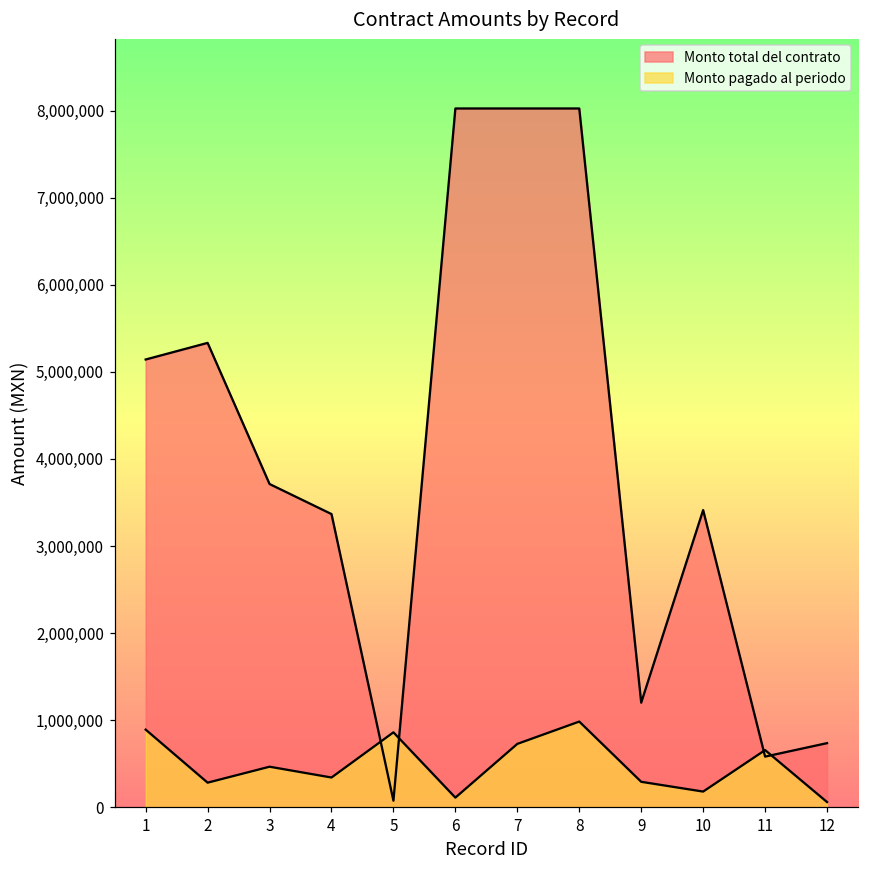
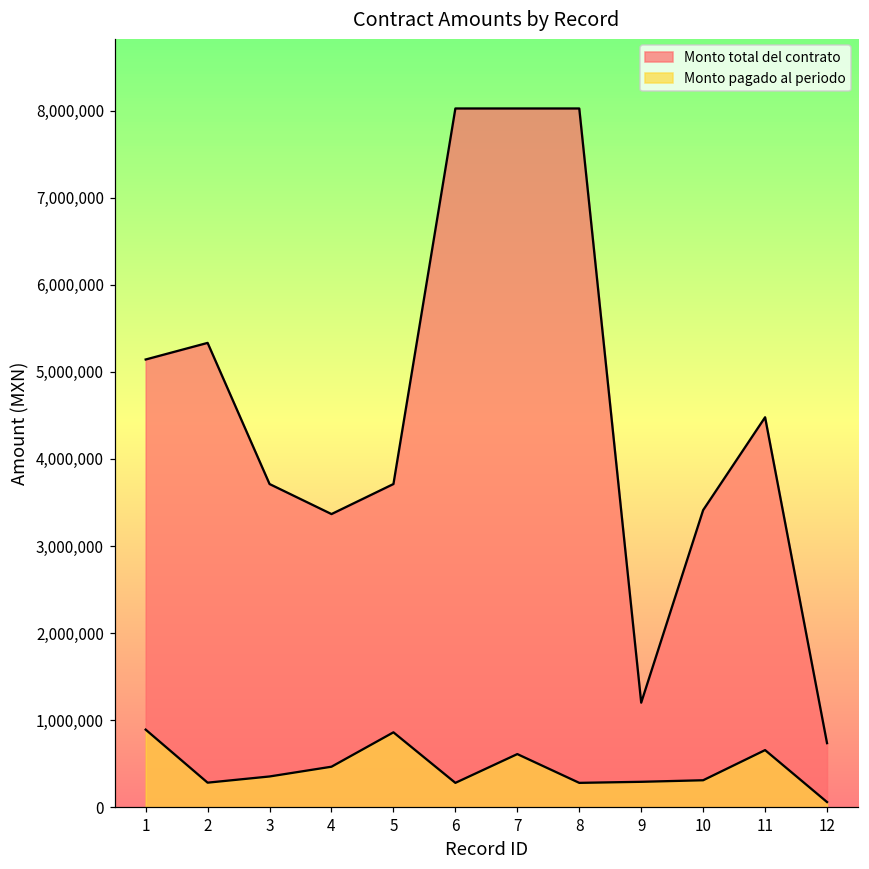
  {
    "Monto total del contrato": {
      "1": "5,100,000",
      "2": "5,300,000",
      "3": "3,700,000",
      "4": "3,400,000",
-     "5": "100,000",
+     "5": "3,700,000",
      "6": "8,000,000",
      "7": "8,000,000",
      "8": "8,000,000",
      "9": "1,200,000",
      "10": "3,400,000",
-     "11": "600,000",
+     "11": "4,500,000",
      "12": "700,000"
    },
    "Monto pagado al periodo": {
      "1": "900,000",
      "2": "300,000",
-     "3": "500,000",
-     "4": "300,000",
+     "3": "400,000",
+     "4": "500,000",
      "5": "900,000",
-     "6": "100,000",
-     "7": "700,000",
-     "8": "1,000,000",
+     "6": "300,000",
+     "7": "600,000",
+     "8": "300,000",
      "9": "300,000",
-     "10": "200,000",
+     "10": "300,000",
      "11": "700,000",
      "12": "100,000"
    }
  }
